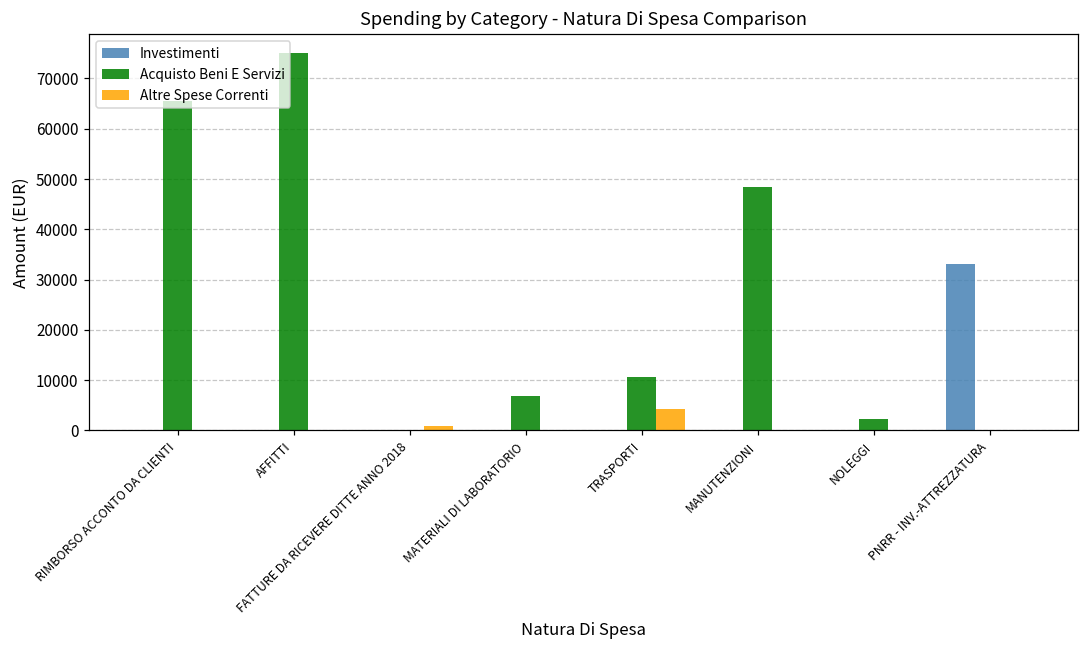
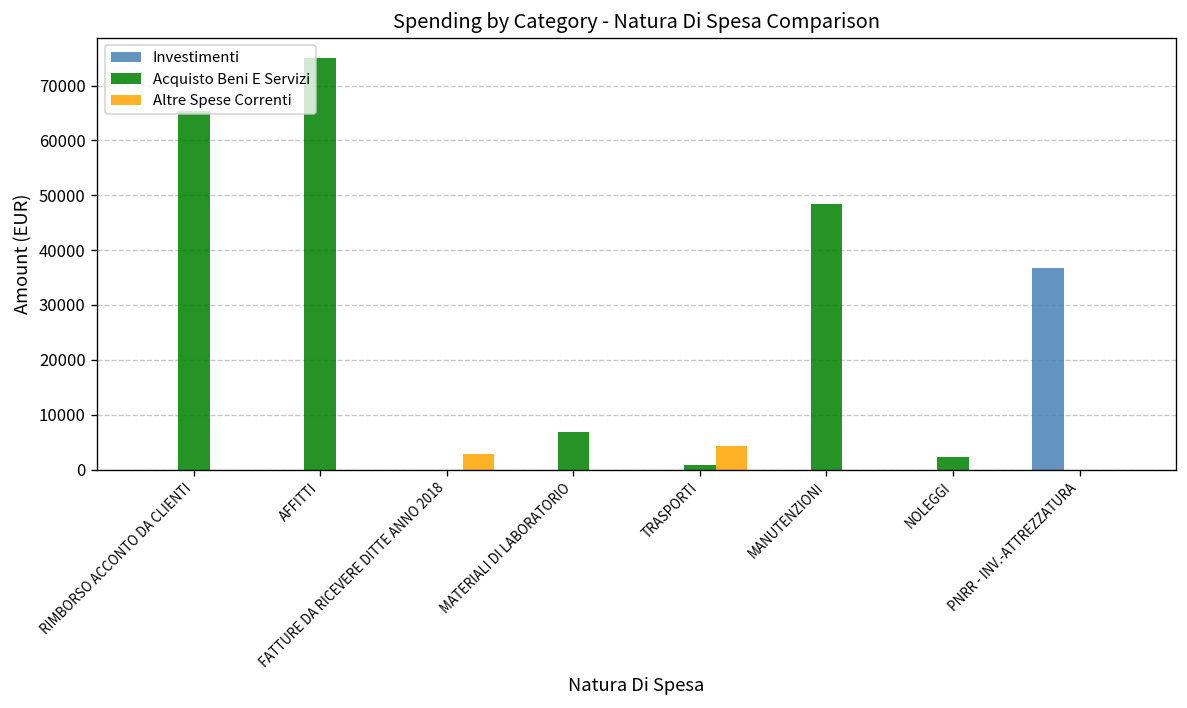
  {
    "Investimenti": {
      "RIMBORSO ACCONTO DA CLIENTI": 0,
      "AFFITTI": 0,
      "FATTURE DA RICEVERE DITTE ANNO 2018": 0,
      "MATERIALI DI LABORATORIO": 0,
      "TRASPORTI": 0,
      "MANUTENZIONI": 0,
      "NOLEGGI": 0,
-     "PNRR - INV.-ATTREZZATURA": 33000
+     "PNRR - INV.-ATTREZZATURA": 37000
    },
    "Acquisto Beni E Servizi": {
      "AFFITTI": 75000,
      "FATTURE DA RICEVERE DITTE ANNO 2018": 0,
      "MATERIALI DI LABORATORIO": 7000,
-     "TRASPORTI": 11000,
+     "TRASPORTI": 1000,
      "MANUTENZIONI": 48000,
      "NOLEGGI": 2000,
      "PNRR - INV.-ATTREZZATURA": 0
    },
    "Altre Spese Correnti": {
      "RIMBORSO ACCONTO DA CLIENTI": 0,
      "AFFITTI": 0,
-     "FATTURE DA RICEVERE DITTE ANNO 2018": 1000,
+     "FATTURE DA RICEVERE DITTE ANNO 2018": 3000,
      "MATERIALI DI LABORATORIO": 0,
      "TRASPORTI": 4000,
      "MANUTENZIONI": 0,
      "NOLEGGI": 0,
      "PNRR - INV.-ATTREZZATURA": 0
    }
  }
